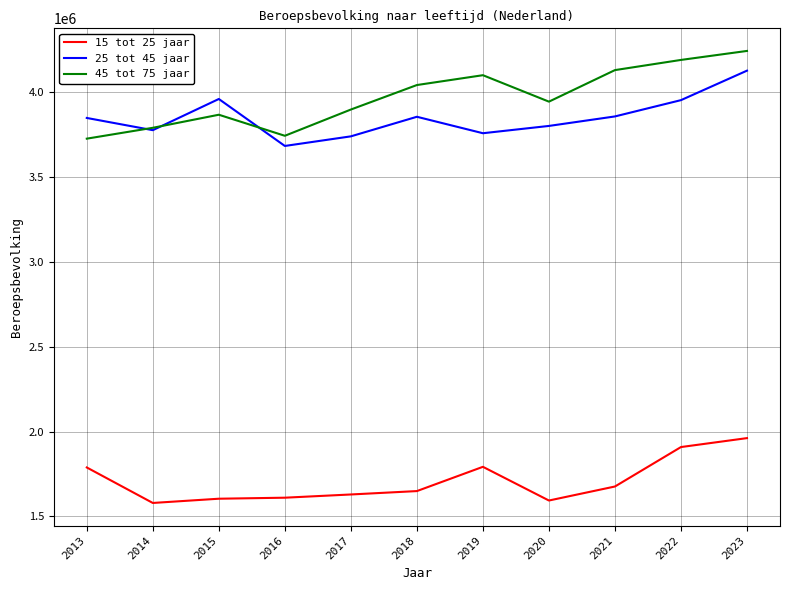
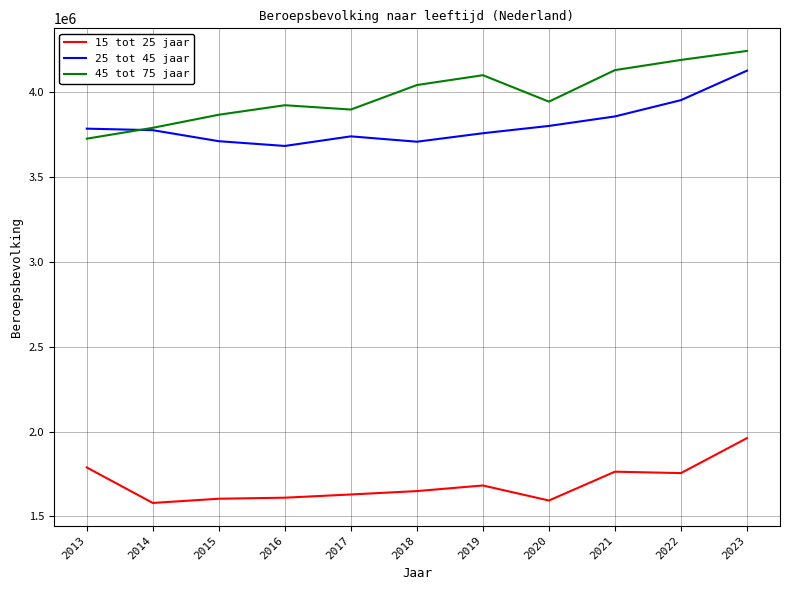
  {
    "15 tot 25 jaar": {
      "2013": 1790000,
      "2014": 1580000,
      "2015": 1600000,
      "2016": 1610000,
      "2017": 1630000,
      "2018": 1650000,
-     "2019": 1790000,
+     "2019": 1680000,
      "2020": 1590000,
-     "2021": 1680000,
-     "2022": 1910000,
+     "2021": 1760000,
+     "2022": 1760000,
      "2023": 1960000
    },
    "25 tot 45 jaar": {
-     "2013": 3850000,
-     "2015": 3960000,
+     "2013": 3780000,
+     "2015": 3710000,
      "2016": 3680000,
      "2017": 3740000,
-     "2018": 3850000,
+     "2018": 3710000,
      "2019": 3760000,
      "2020": 3800000,
      "2021": 3860000,
      "2022": 3950000,
      "2023": 4130000
    },
    "45 tot 75 jaar": {
      "2013": 3730000,
      "2015": 3870000,
-     "2016": 3740000,
+     "2016": 3920000,
      "2017": 3900000,
      "2018": 4040000,
      "2019": 4100000,
      "2020": 3940000,
      "2021": 4130000,
      "2022": 4190000,
      "2023": 4240000
    }
  }
